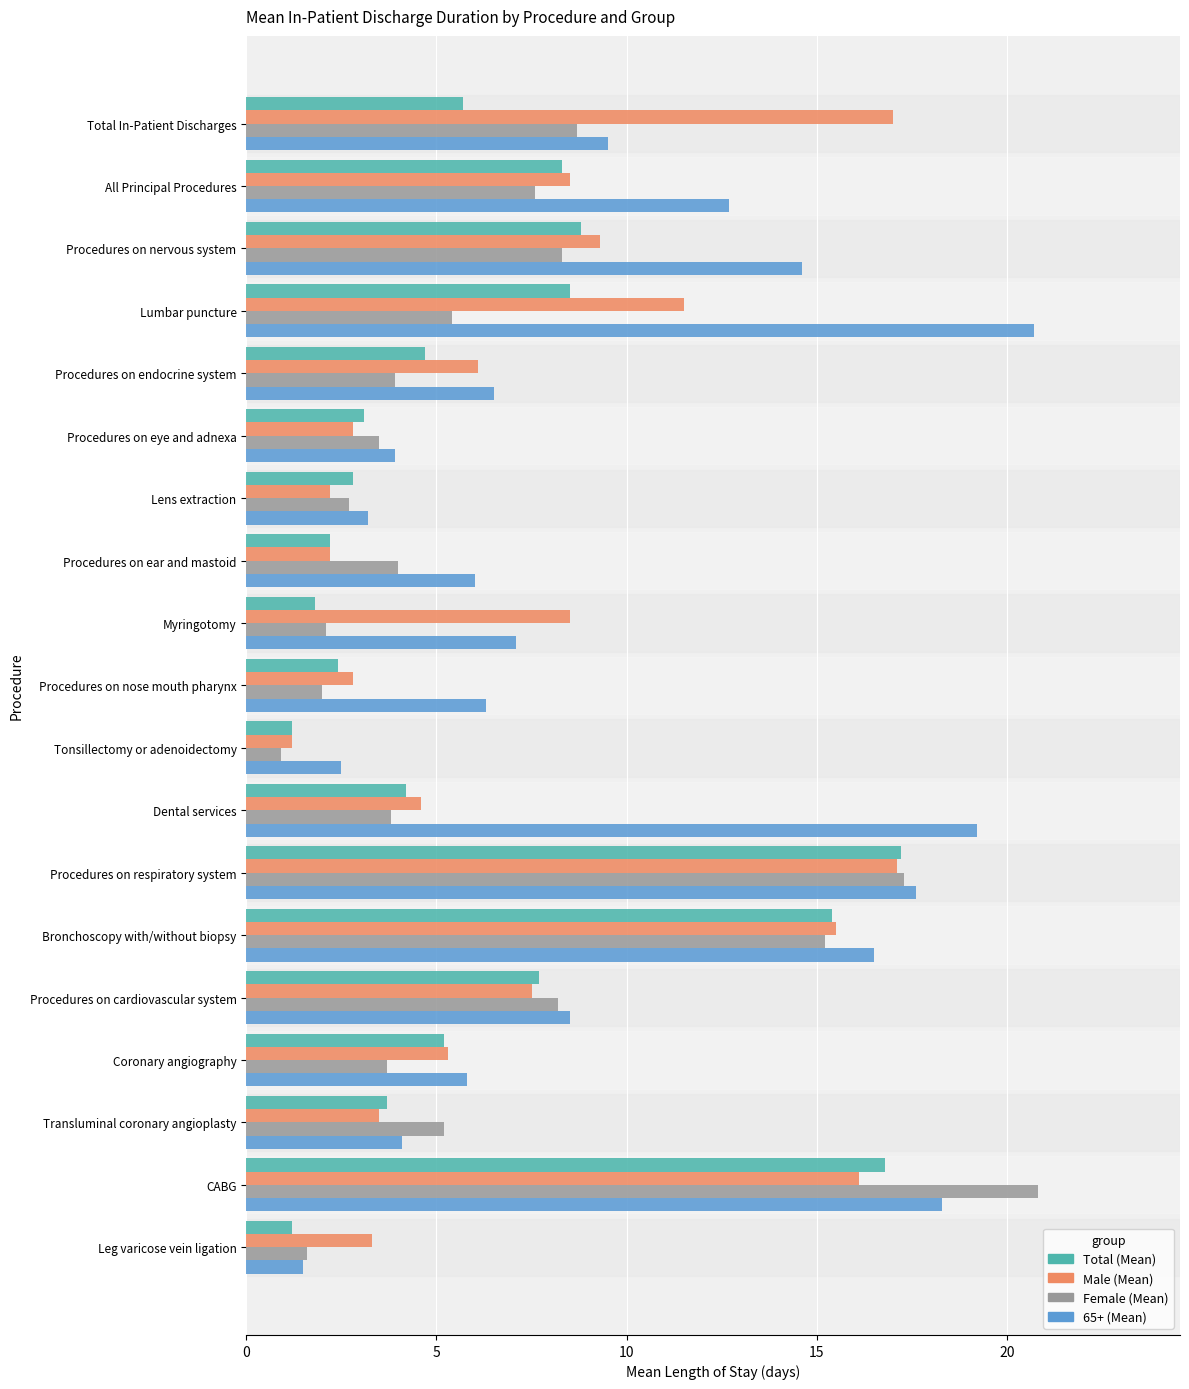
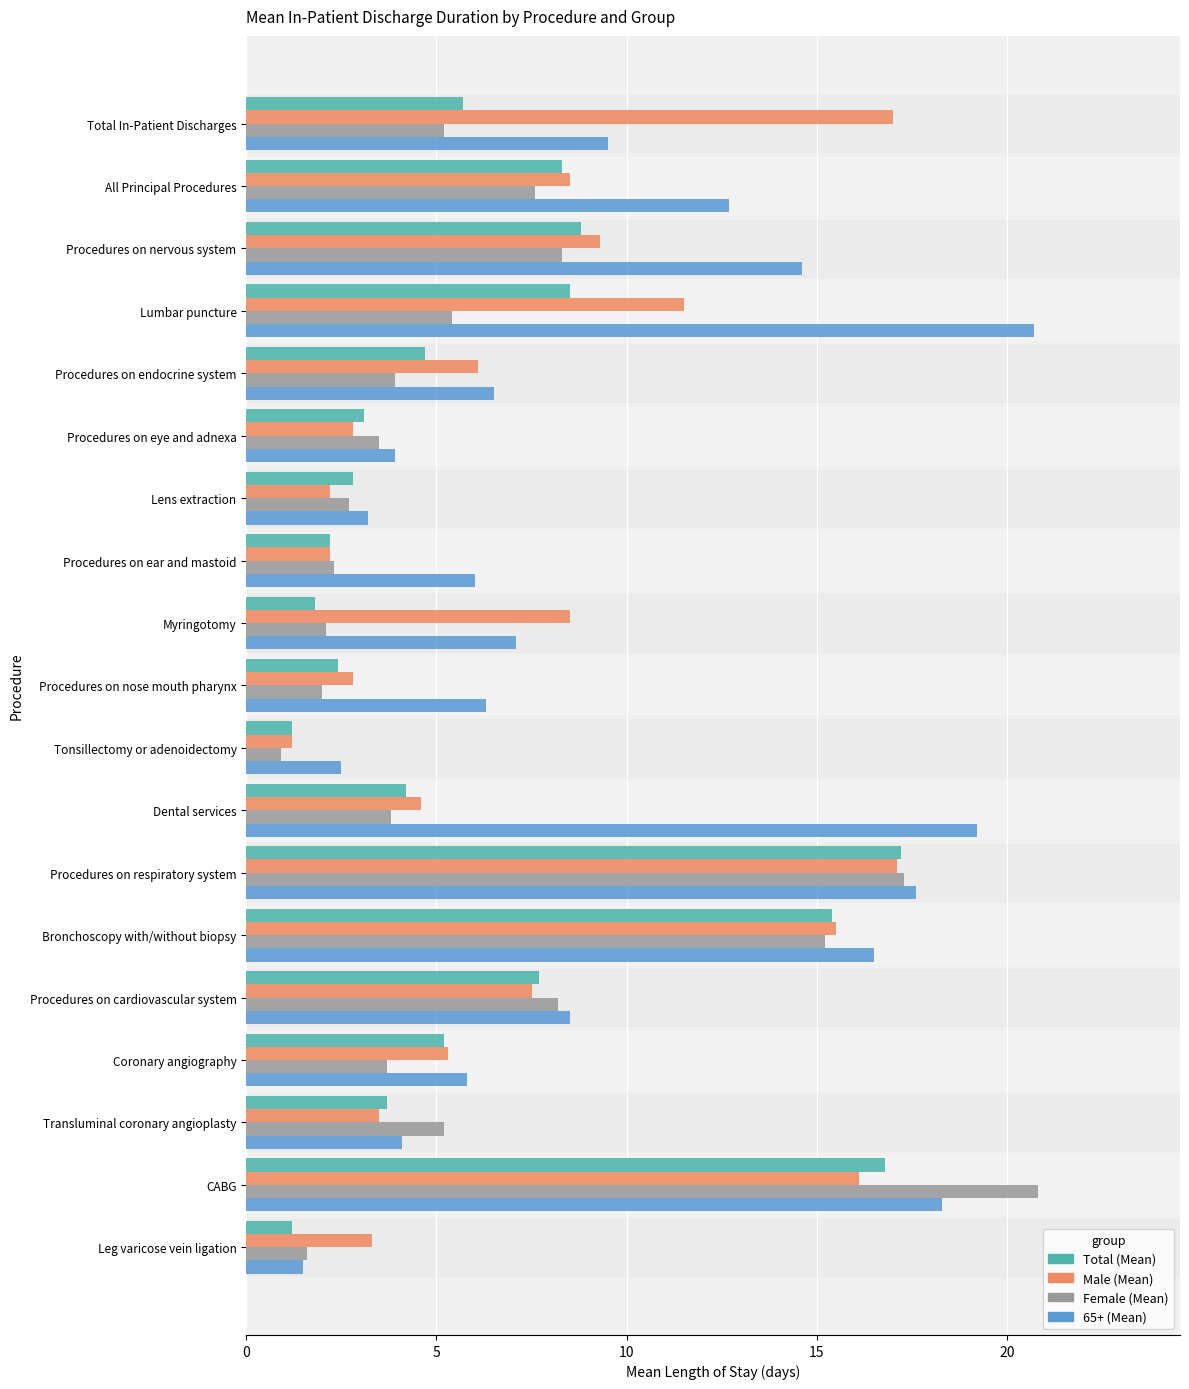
  {
    "Male (Mean)": {
      "Total In-Patient Discharges": 17.0,
      "All Principal Procedures": 8.5,
      "Procedures on nervous system": 9.3,
      "Lumbar puncture": 11.5,
      "Procedures on endocrine system": 6.1,
      "Procedures on eye and adnexa": 2.8,
      "Lens extraction": 2.2,
      "Procedures on ear and mastoid": 2.2,
      "Myringotomy": 8.5,
      "Procedures on nose mouth pharynx": 2.8,
      "Tonsillectomy or adenoidectomy": 1.2,
      "Dental services": 4.6,
      "Procedures on respiratory system": 17.1,
      "Bronchoscopy with/without biopsy": 15.5,
      "Procedures on cardiovascular system": 7.5,
      "Coronary angiography": 5.3,
      "Transluminal coronary angioplasty": 3.5,
      "CABG": 16.1,
      "Leg varicose vein ligation": 3.3
    },
    "Female (Mean)": {
-     "Total In-Patient Discharges": 8.7,
+     "Total In-Patient Discharges": 5.2,
      "All Principal Procedures": 7.6,
      "Procedures on nervous system": 8.3,
      "Lumbar puncture": 5.4,
      "Procedures on endocrine system": 3.9,
      "Procedures on eye and adnexa": 3.5,
      "Lens extraction": 2.7,
-     "Procedures on ear and mastoid": 4.0,
+     "Procedures on ear and mastoid": 2.3,
      "Myringotomy": 2.1,
      "Procedures on nose mouth pharynx": 2.0,
      "Tonsillectomy or adenoidectomy": 0.9,
      "Dental services": 3.8,
      "Procedures on respiratory system": 17.3,
      "Bronchoscopy with/without biopsy": 15.2,
      "Procedures on cardiovascular system": 8.2,
      "Coronary angiography": 3.7,
      "Transluminal coronary angioplasty": 5.2,
      "CABG": 20.8,
      "Leg varicose vein ligation": 1.6
    }
  }
